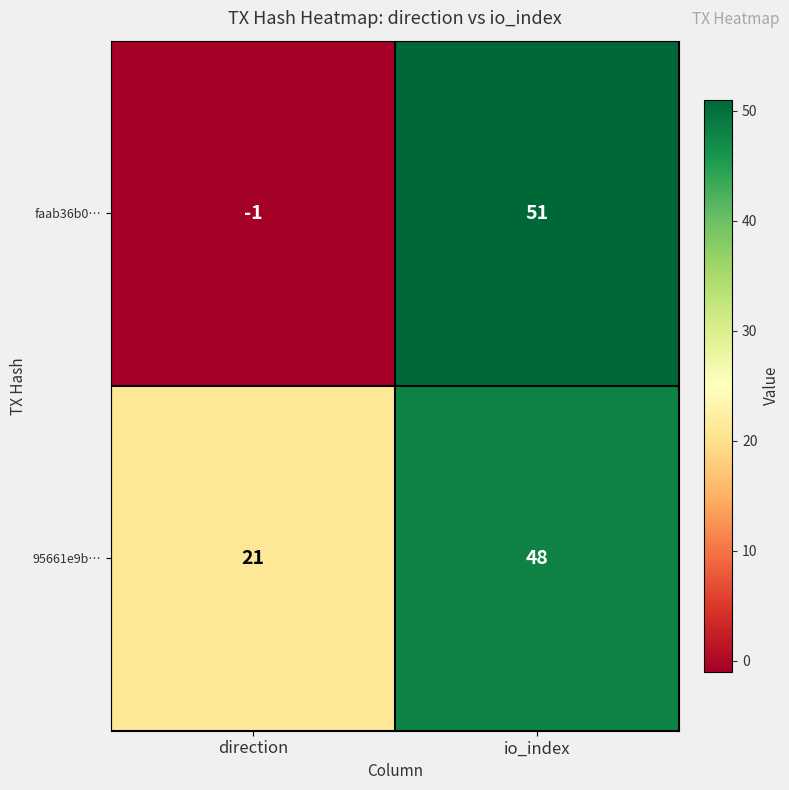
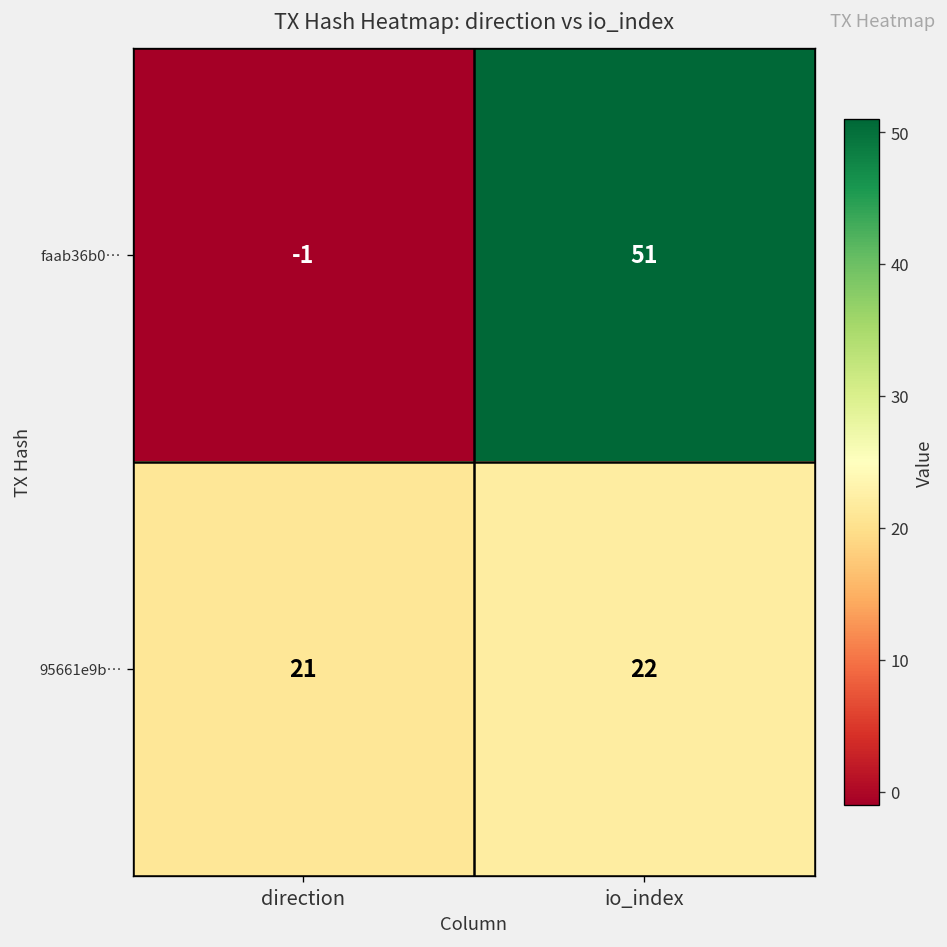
  {
    "faab36b0…": {
      "direction": -1,
      "io_index": 51
    },
    "95661e9b…": {
      "direction": 21,
-     "io_index": 48
+     "io_index": 22
    }
  }
